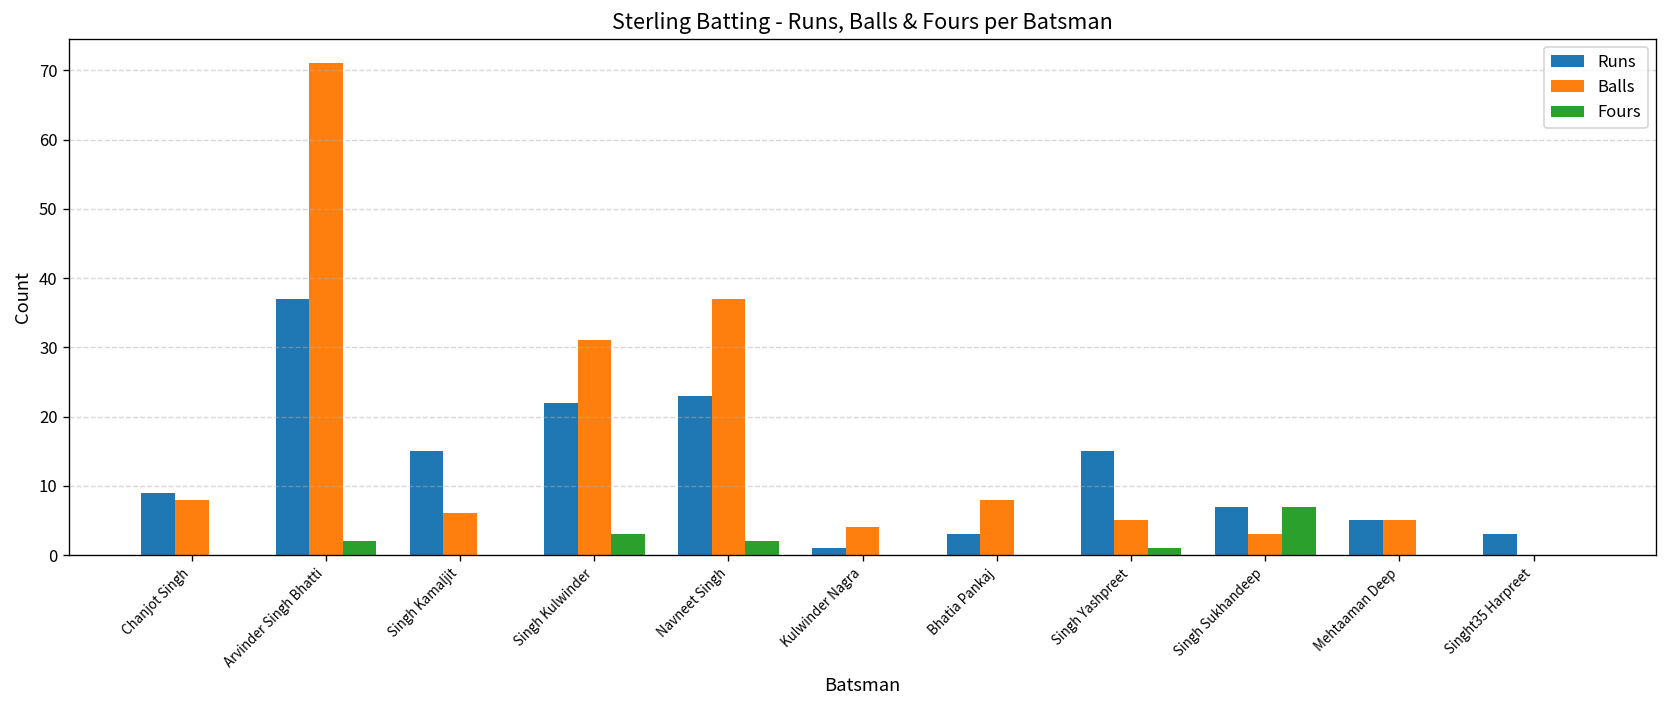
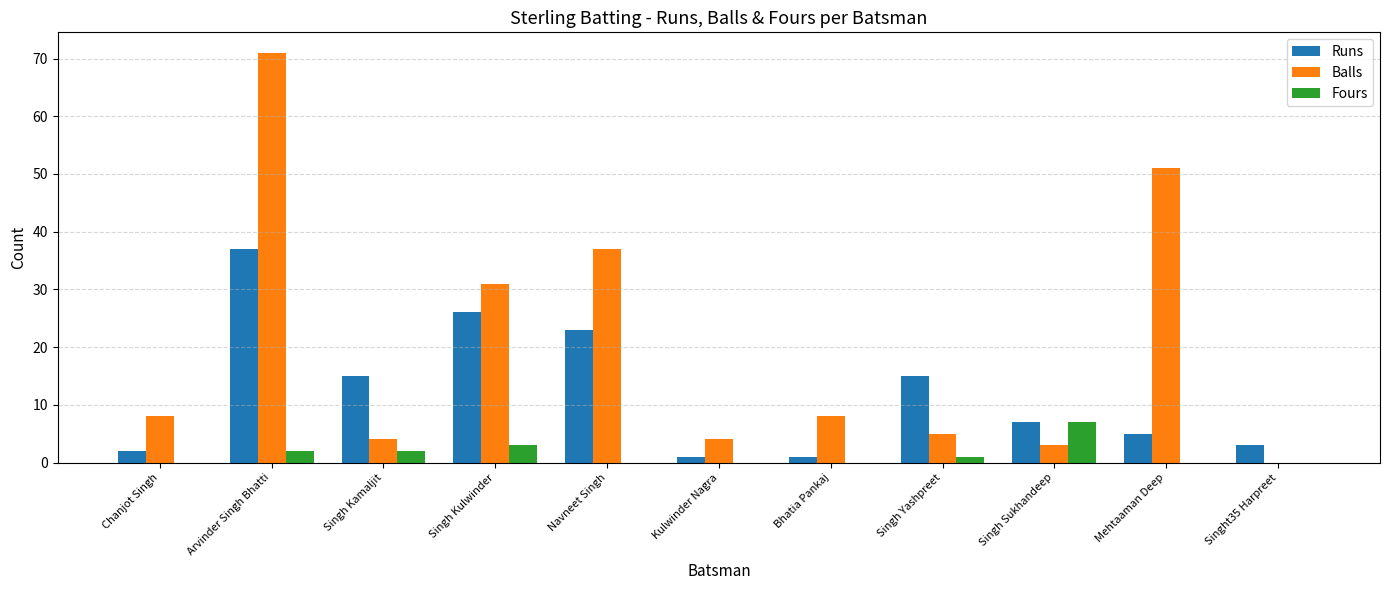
  {
    "Runs": {
-     "Chanjot Singh": 9,
+     "Chanjot Singh": 2,
      "Arvinder Singh Bhatti": 37,
      "Singh Kamaljit": 15,
-     "Singh Kulwinder": 22,
+     "Singh Kulwinder": 26,
      "Navneet Singh": 23,
      "Kulwinder Nagra": 1,
-     "Bhatia Pankaj": 3,
+     "Bhatia Pankaj": 1,
      "Singh Yashpreet": 15,
      "Singh Sukhandeep": 7,
      "Mehtaaman Deep": 5,
      "Singht35 Harpreet": 3
    },
    "Balls": {
      "Chanjot Singh": 8,
      "Arvinder Singh Bhatti": 71,
-     "Singh Kamaljit": 6,
+     "Singh Kamaljit": 4,
      "Singh Kulwinder": 31,
      "Navneet Singh": 37,
      "Kulwinder Nagra": 4,
      "Bhatia Pankaj": 8,
      "Singh Yashpreet": 5,
      "Singh Sukhandeep": 3,
-     "Mehtaaman Deep": 5,
+     "Mehtaaman Deep": 51,
      "Singht35 Harpreet": 0
    },
    "Fours": {
      "Chanjot Singh": 0,
      "Arvinder Singh Bhatti": 2,
-     "Singh Kamaljit": 0,
+     "Singh Kamaljit": 2,
      "Singh Kulwinder": 3,
-     "Navneet Singh": 2,
+     "Navneet Singh": 0,
      "Kulwinder Nagra": 0,
      "Bhatia Pankaj": 0,
      "Singh Yashpreet": 1,
      "Singh Sukhandeep": 7,
      "Mehtaaman Deep": 0,
      "Singht35 Harpreet": 0
    }
  }
